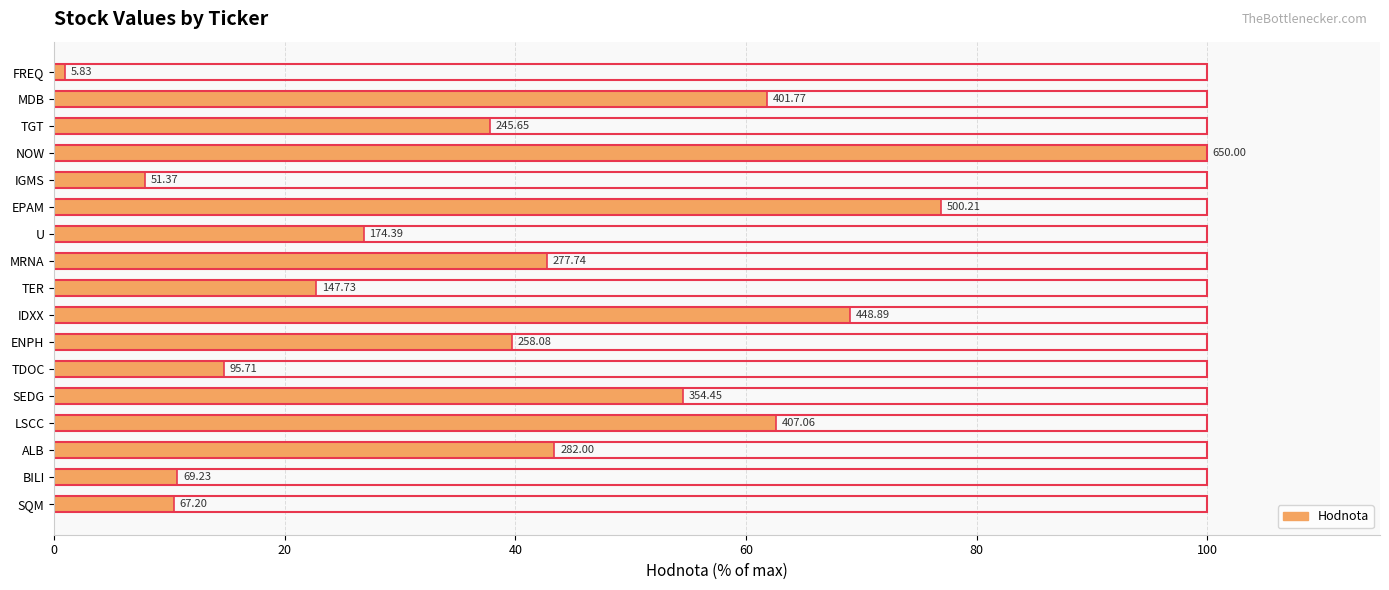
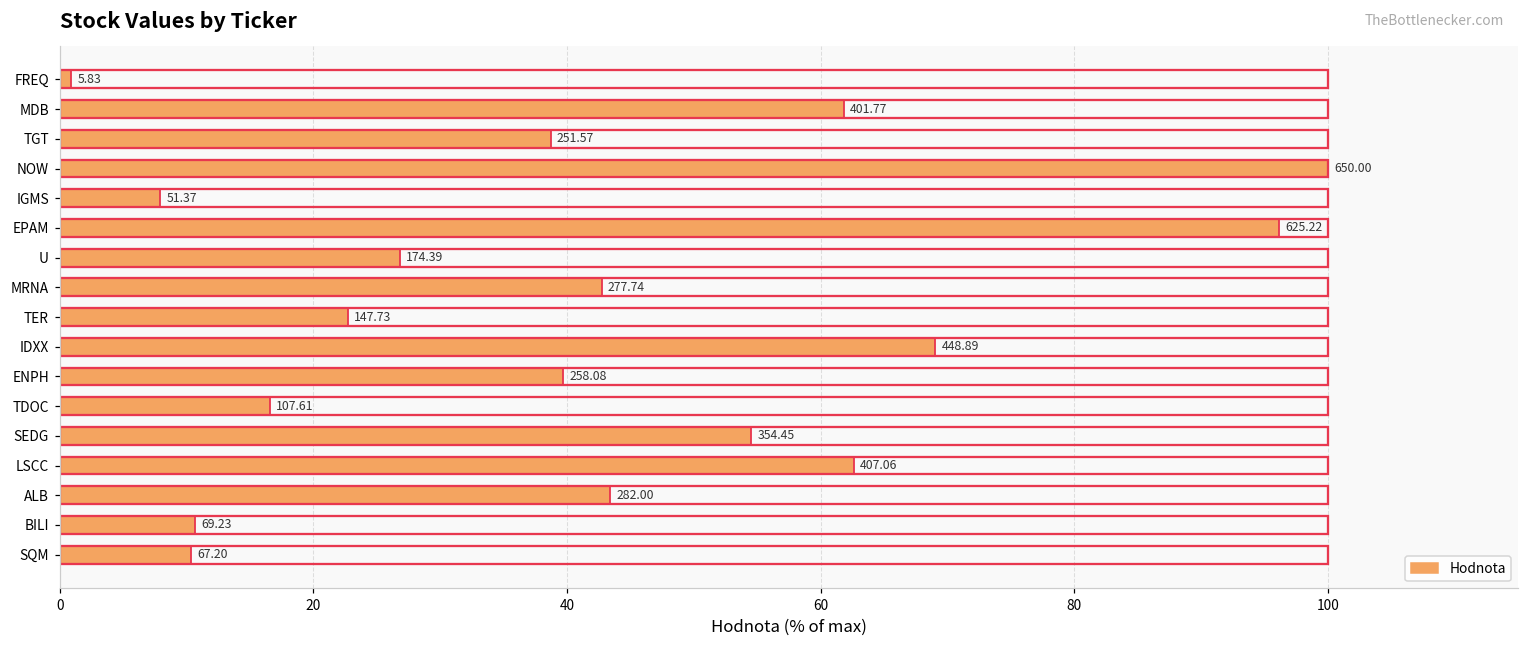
  {
    "Hodnota": {
-     "TGT": 245.65,
-     "EPAM": 500.21,
-     "TDOC": 95.71
+     "TGT": 251.57,
+     "EPAM": 625.22,
+     "TDOC": 107.61
    }
  }
